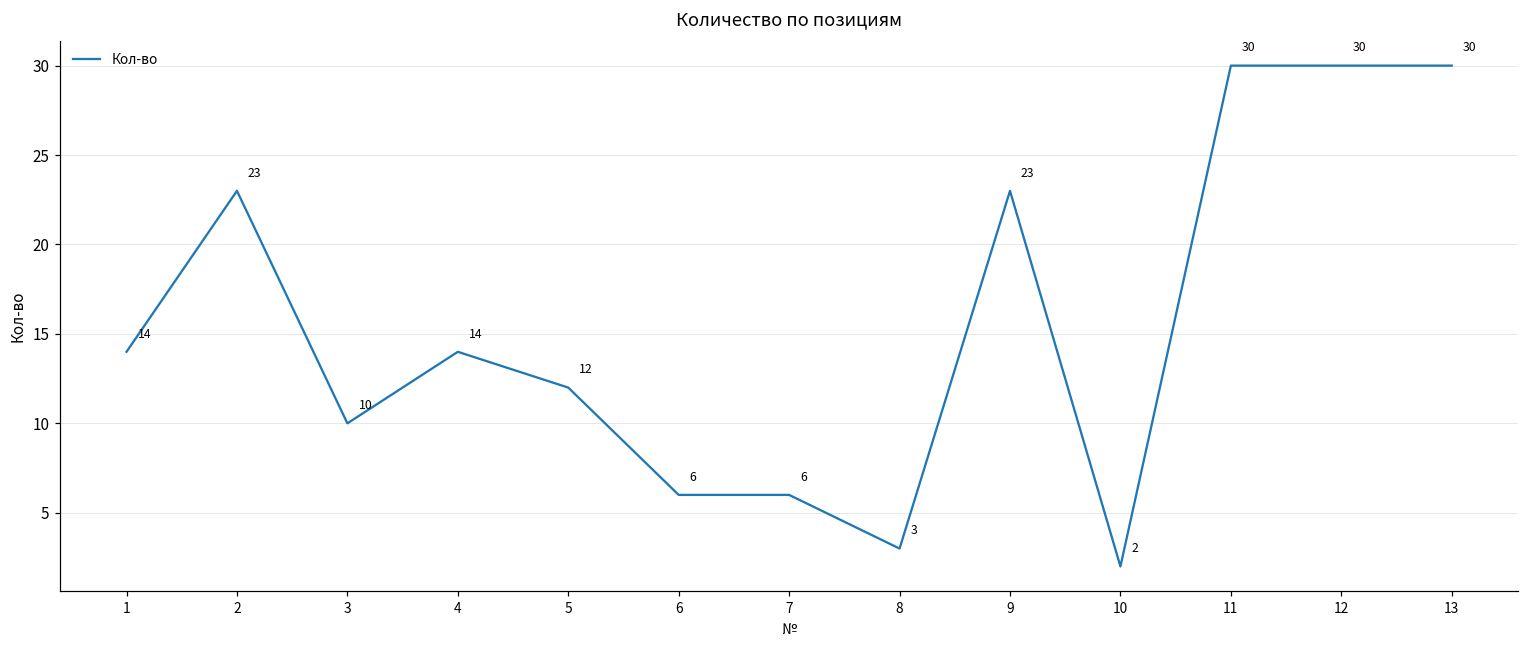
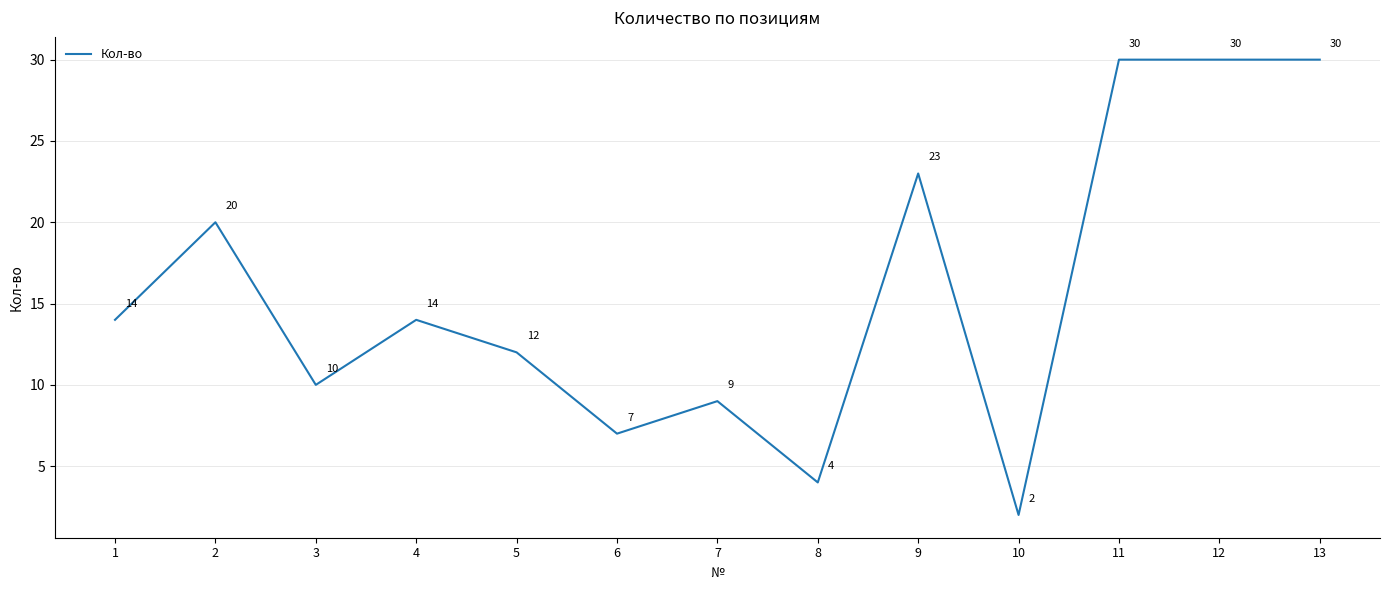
  {
    "1": 14,
-   "2": 23,
+   "2": 20,
    "3": 10,
    "4": 14,
    "5": 12,
-   "6": 6,
-   "7": 6,
-   "8": 3,
+   "6": 7,
+   "7": 9,
+   "8": 4,
    "9": 23,
    "10": 2,
    "11": 30,
    "12": 30,
    "13": 30
  }
